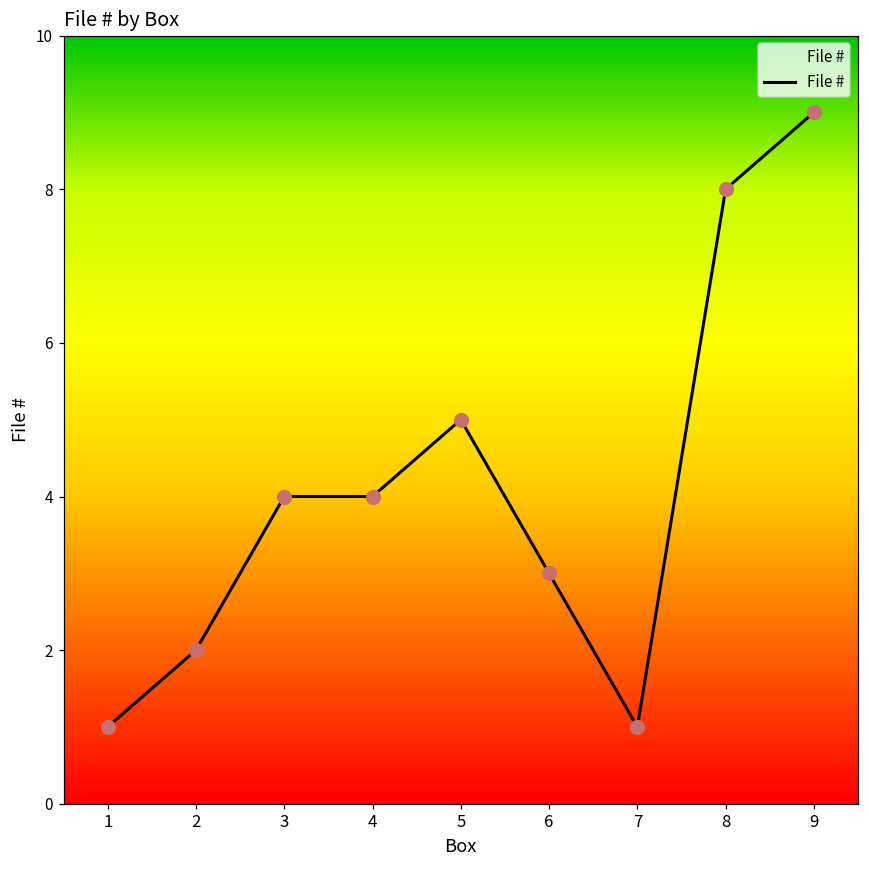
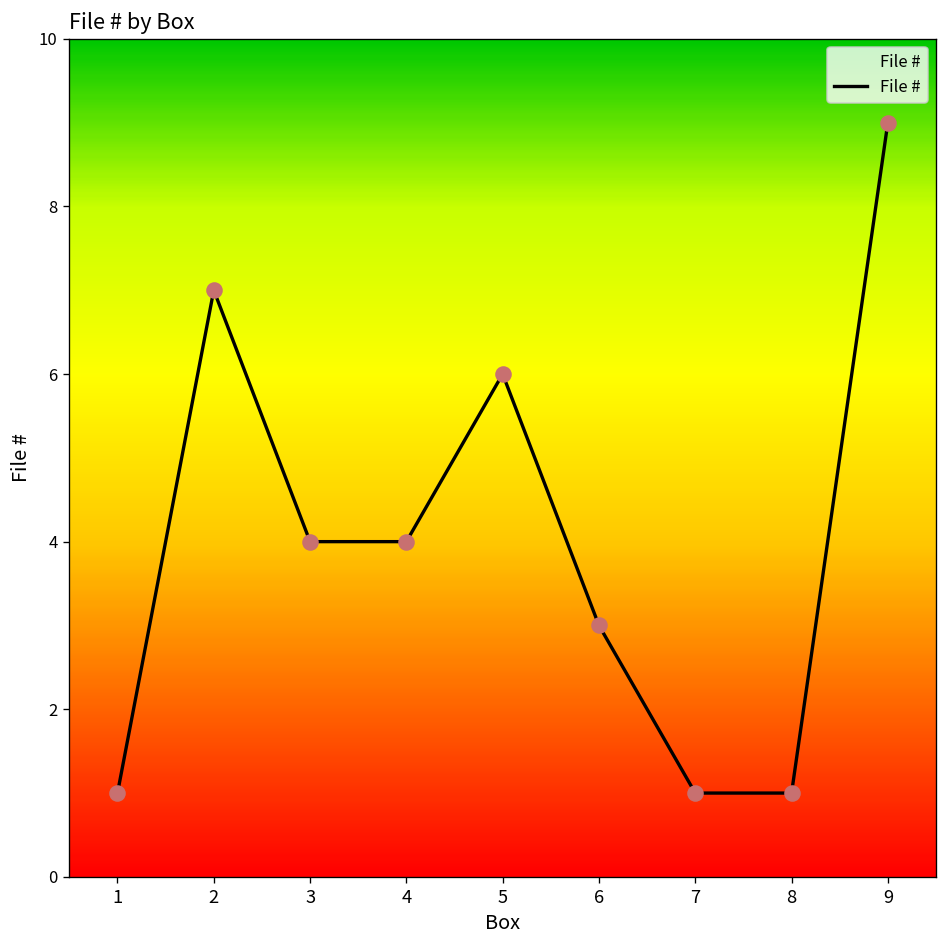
  {
    "1": 1,
-   "2": 2,
+   "2": 7,
    "3": 4,
    "4": 4,
-   "5": 5,
+   "5": 6,
    "6": 3,
    "7": 1,
-   "8": 8,
+   "8": 1,
    "9": 9
  }
